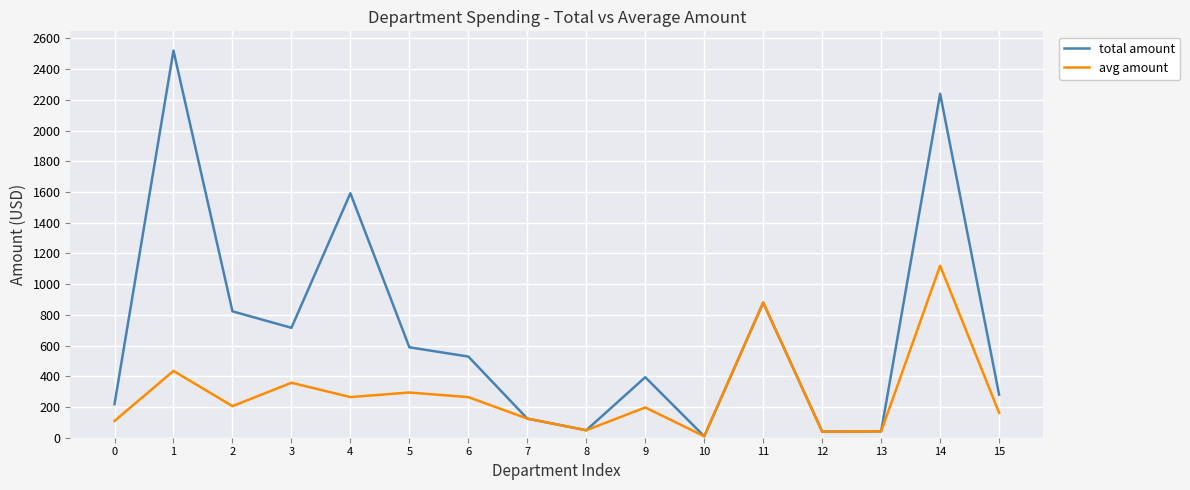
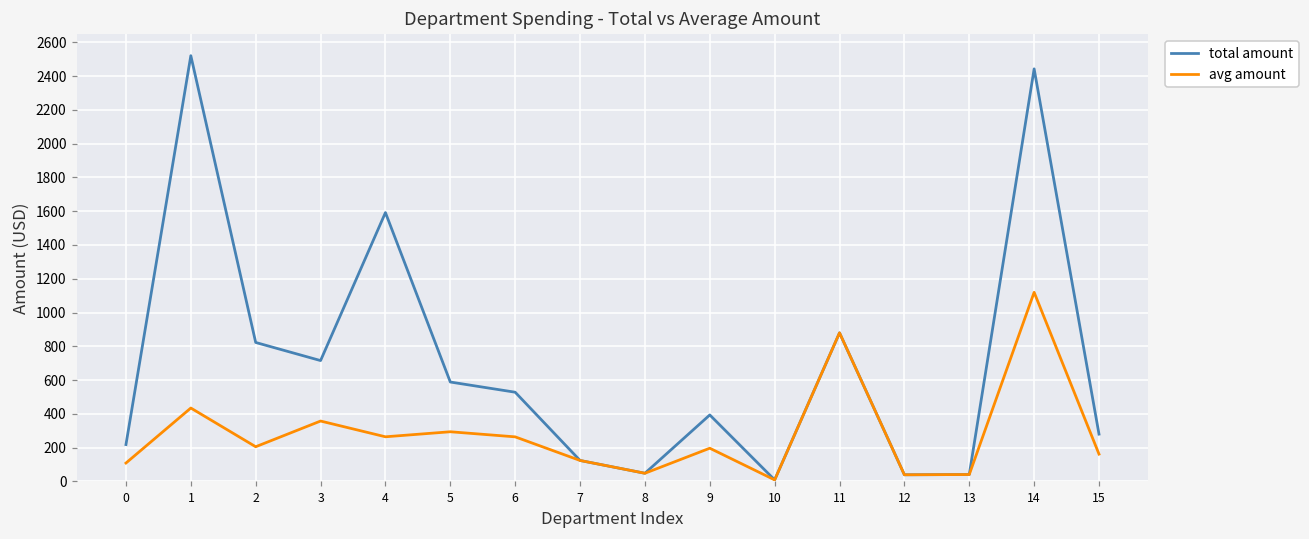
  {
    "total amount": {
      "0": 220,
      "1": 2520,
      "2": 820,
      "3": 720,
      "4": 1590,
      "5": 590,
      "6": 530,
      "9": 390,
-     "14": 2240,
+     "14": 2440,
      "15": 280
    },
    "avg amount": {
      "0": 110,
      "1": 430,
      "2": 210,
      "3": 360,
      "4": 260,
      "5": 290,
      "6": 260,
      "9": 200,
      "14": 1120,
      "15": 160
    }
  }
